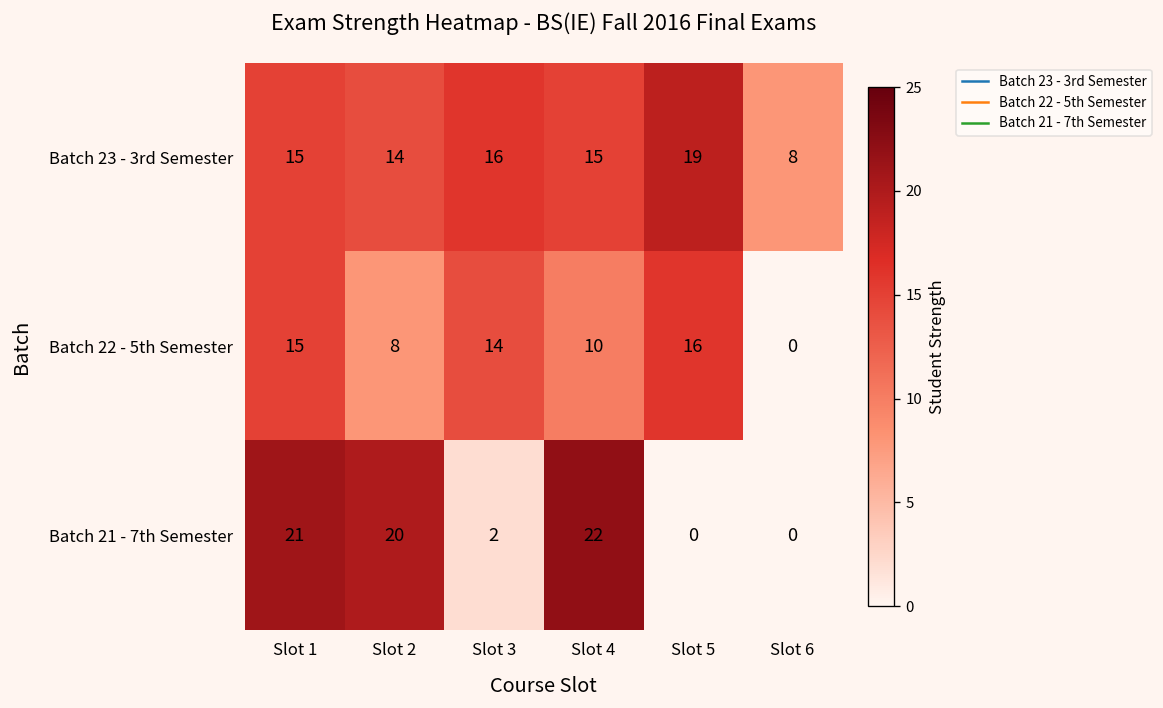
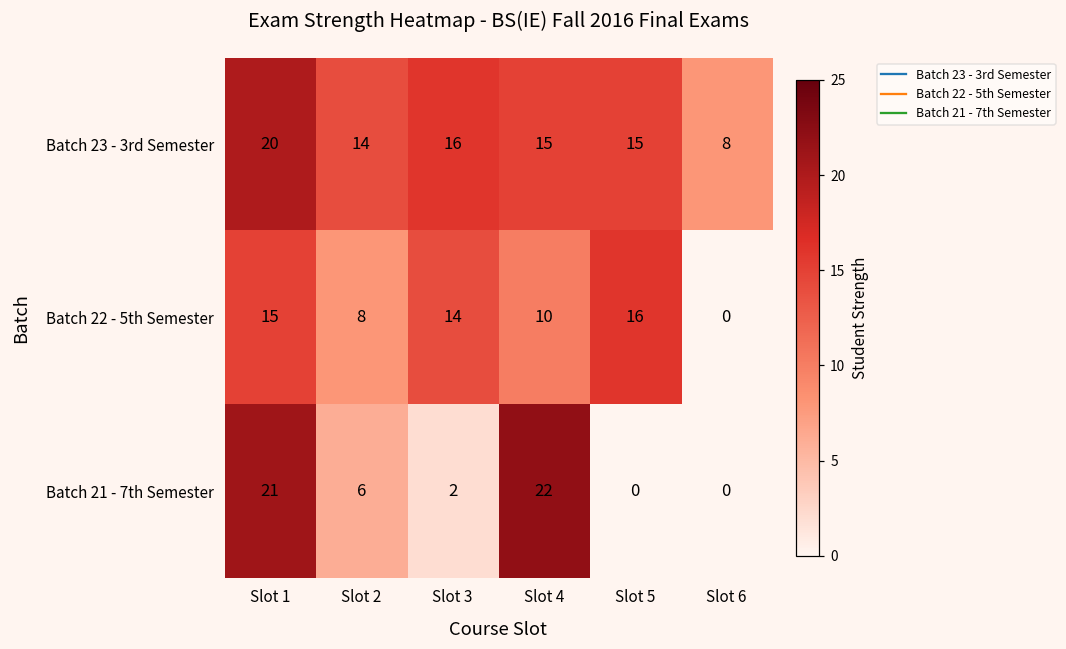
  {
    "Batch 23 - 3rd Semester": {
-     "Slot 1": 15,
+     "Slot 1": 20,
      "Slot 2": 14,
      "Slot 3": 16,
      "Slot 4": 15,
-     "Slot 5": 19,
+     "Slot 5": 15,
      "Slot 6": 8
    },
    "Batch 22 - 5th Semester": {
      "Slot 1": 15,
      "Slot 2": 8,
      "Slot 3": 14,
      "Slot 4": 10,
      "Slot 5": 16,
      "Slot 6": 0
    },
    "Batch 21 - 7th Semester": {
      "Slot 1": 21,
-     "Slot 2": 20,
+     "Slot 2": 6,
      "Slot 3": 2,
      "Slot 4": 22,
      "Slot 5": 0,
      "Slot 6": 0
    }
  }
